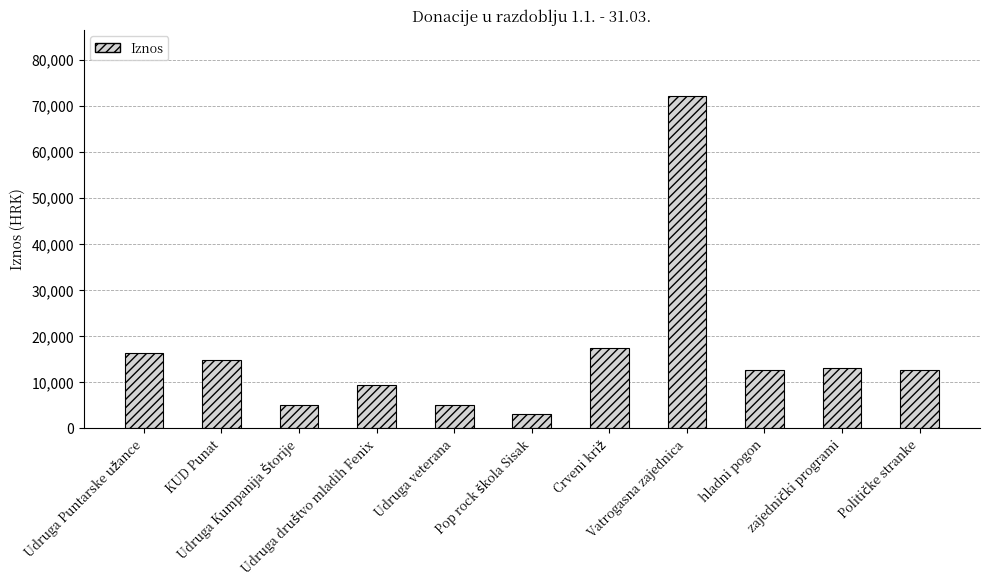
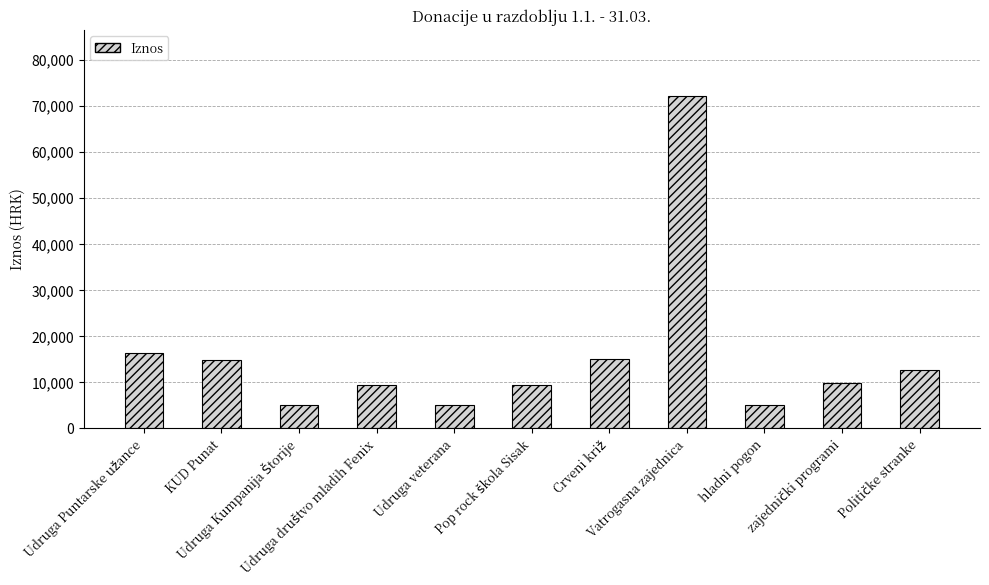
  {
    "Udruga Puntarske užance": "16,000",
    "KUD Punat": "15,000",
    "Udruga Kumpanija Štorije": "5,000",
    "Udruga društvo mladih Fenix": "9,000",
    "Udruga veterana": "5,000",
-   "Pop rock škola Sisak": "3,000",
-   "Crveni križ": "17,000",
+   "Pop rock škola Sisak": "9,000",
+   "Crveni križ": "15,000",
    "Vatrogasna zajednica": "72,000",
-   "hladni pogon": "12,000",
-   "zajednički programi": "13,000",
+   "hladni pogon": "5,000",
+   "zajednički programi": "10,000",
    "Političke stranke": "13,000"
  }
